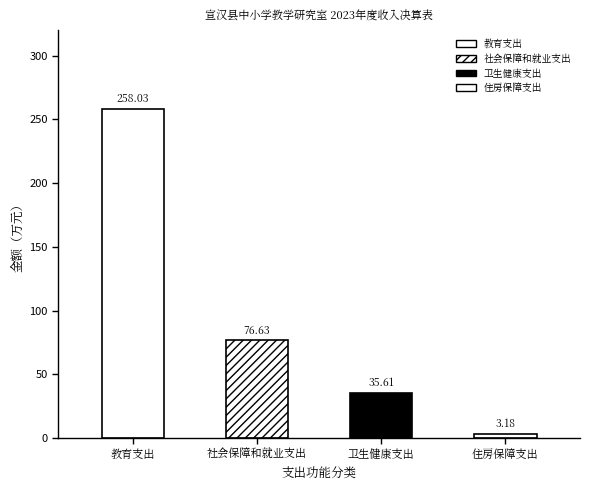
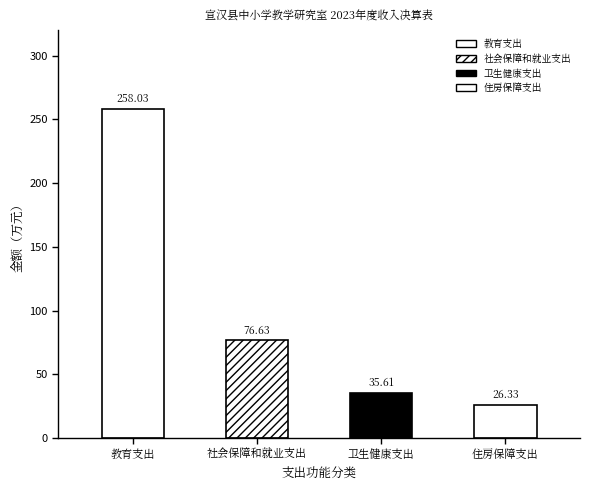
  {
    "教育支出": 258.03,
    "社会保障和就业支出": 76.63,
    "卫生健康支出": 35.61,
-   "住房保障支出": 3.18
+   "住房保障支出": 26.33
  }
